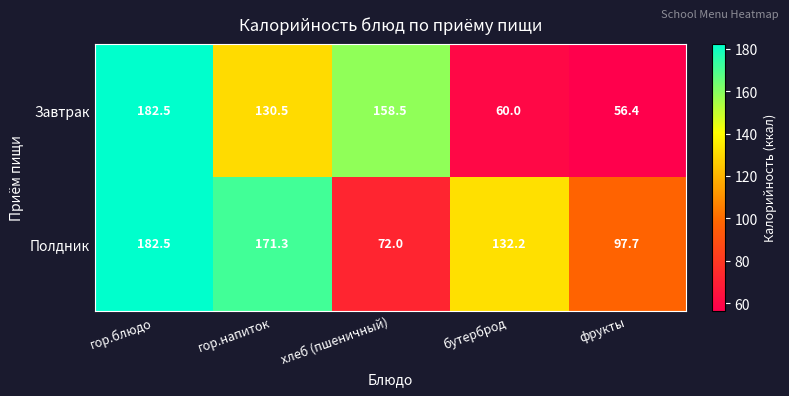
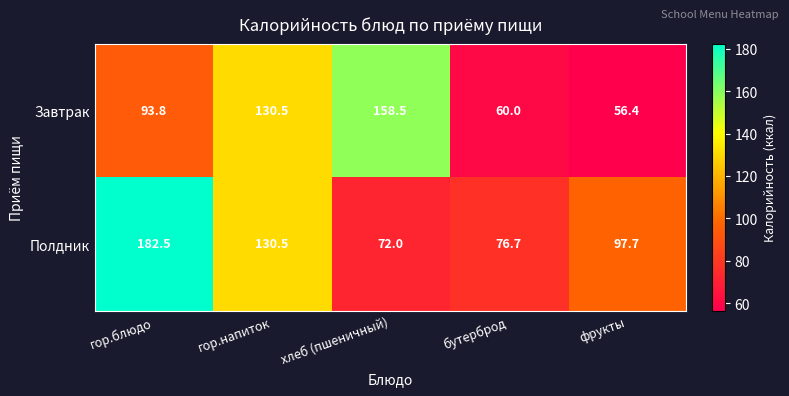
  {
    "Завтрак": {
-     "гор.блюдо": 182.5,
+     "гор.блюдо": 93.8,
      "гор.напиток": 130.5,
      "хлеб (пшеничный)": 158.5,
      "бутерброд": 60.0,
      "фрукты": 56.4
    },
    "Полдник": {
      "гор.блюдо": 182.5,
-     "гор.напиток": 171.3,
+     "гор.напиток": 130.5,
      "хлеб (пшеничный)": 72.0,
-     "бутерброд": 132.2,
+     "бутерброд": 76.7,
      "фрукты": 97.7
    }
  }
